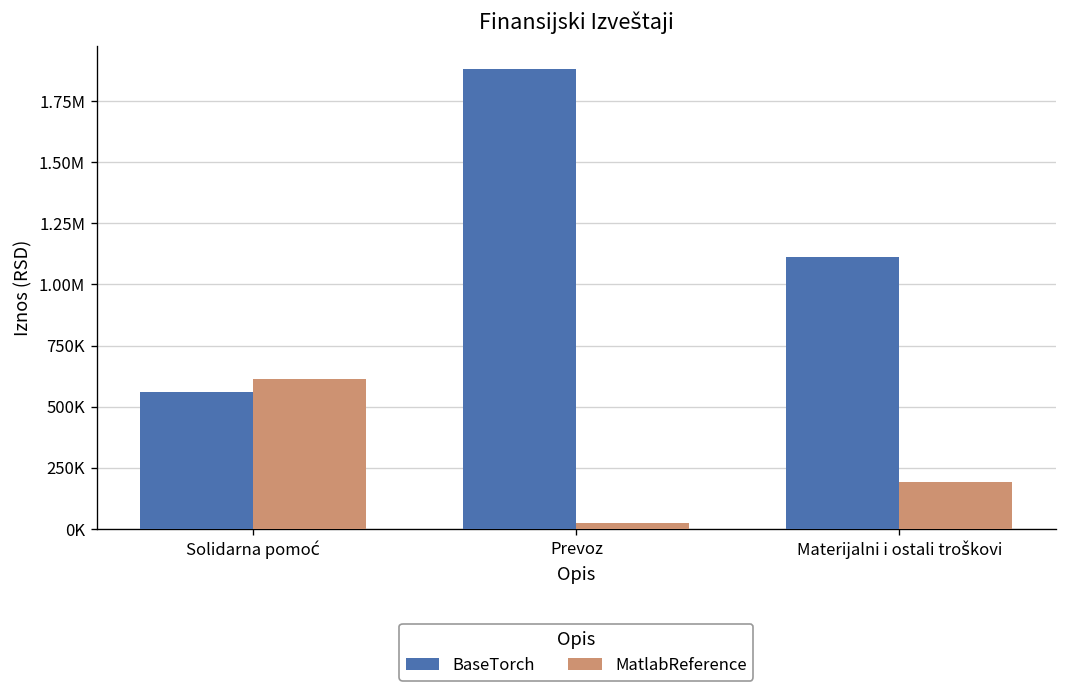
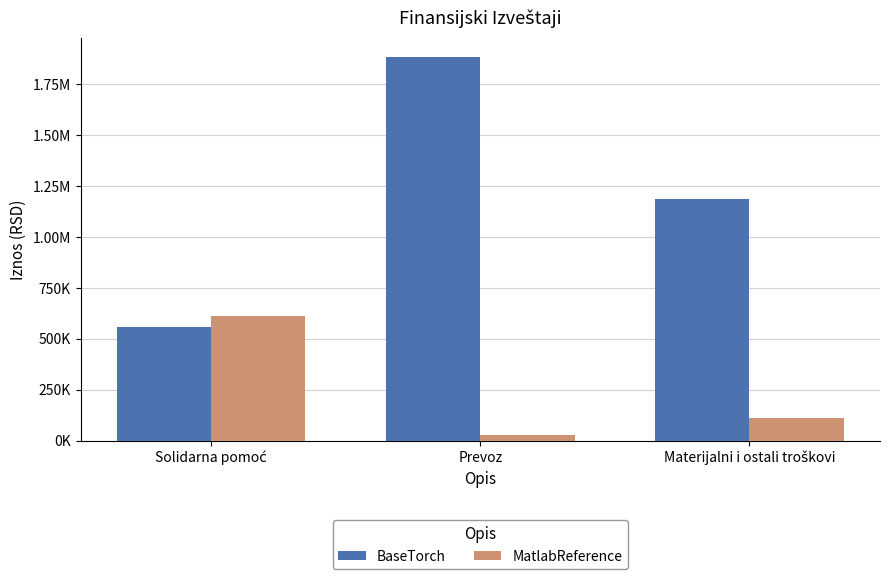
  {
    "BaseTorch": {
      "Solidarna pomoć": 560000,
      "Prevoz": 1880000,
-     "Materijalni i ostali troškovi": 1110000
+     "Materijalni i ostali troškovi": 1180000
    },
    "MatlabReference": {
      "Solidarna pomoć": 610000,
      "Prevoz": 30000,
-     "Materijalni i ostali troškovi": 190000
+     "Materijalni i ostali troškovi": 110000
    }
  }
